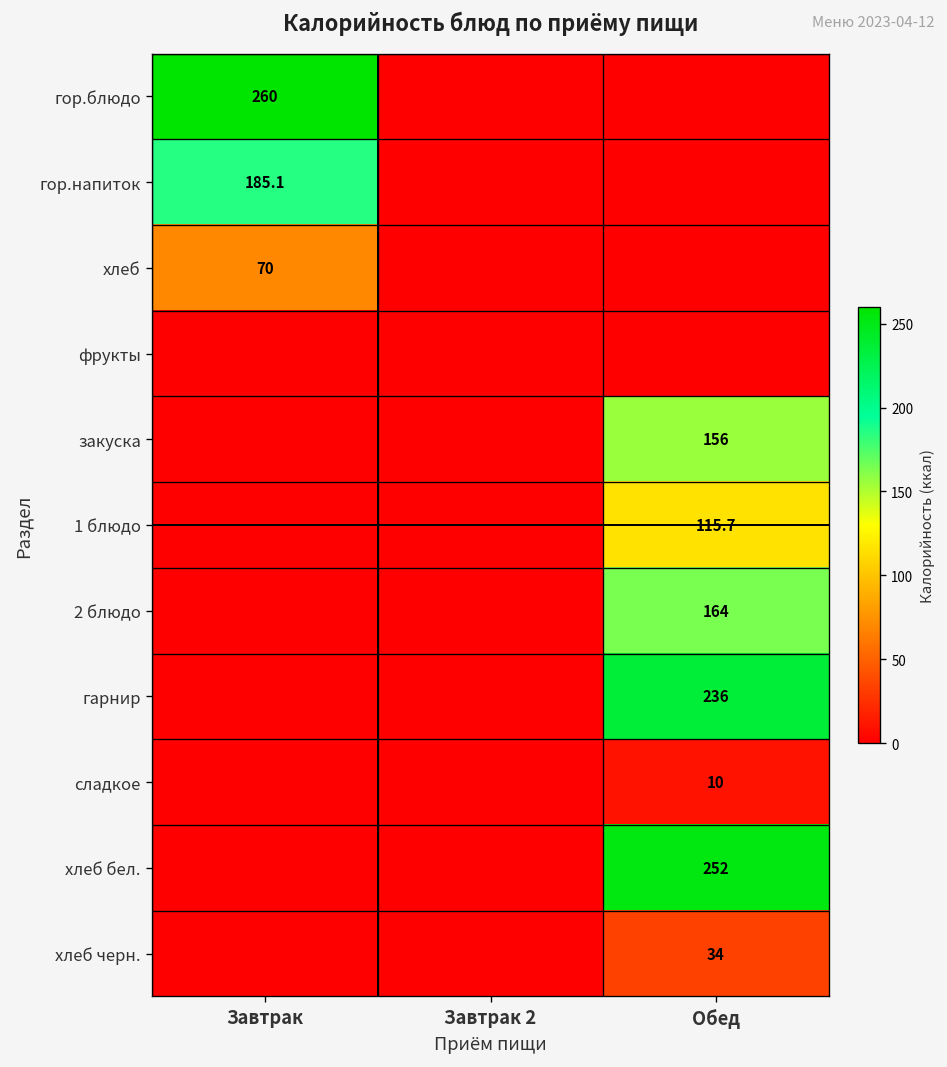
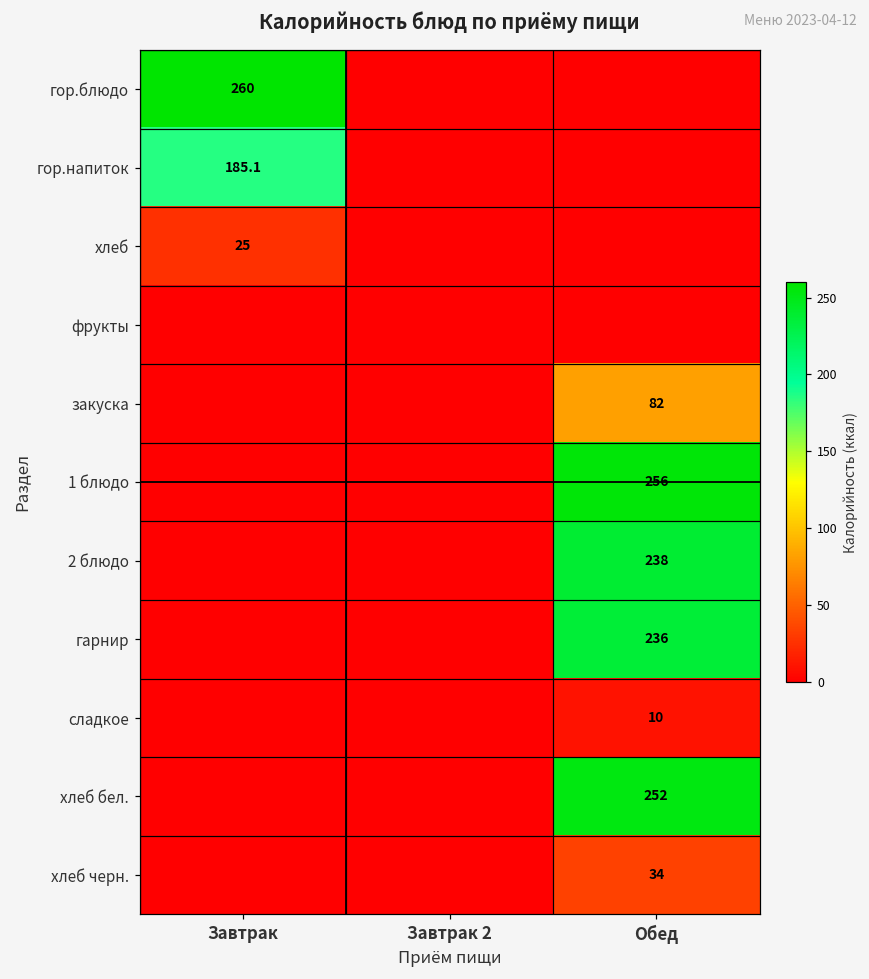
  {
    "гор.блюдо": {
      "Завтрак": 260
    },
    "гор.напиток": {
      "Завтрак": 185.1
    },
    "хлеб": {
-     "Завтрак": 70
+     "Завтрак": 25
    },
    "закуска": {
-     "Обед": 156
+     "Обед": 82
    },
    "1 блюдо": {
-     "Обед": 115.7
+     "Обед": 256
    },
    "2 блюдо": {
-     "Обед": 164
+     "Обед": 238
    },
    "гарнир": {
      "Обед": 236
    },
    "сладкое": {
      "Обед": 10
    },
    "хлеб бел.": {
      "Обед": 252
    },
    "хлеб черн.": {
      "Обед": 34
    }
  }
